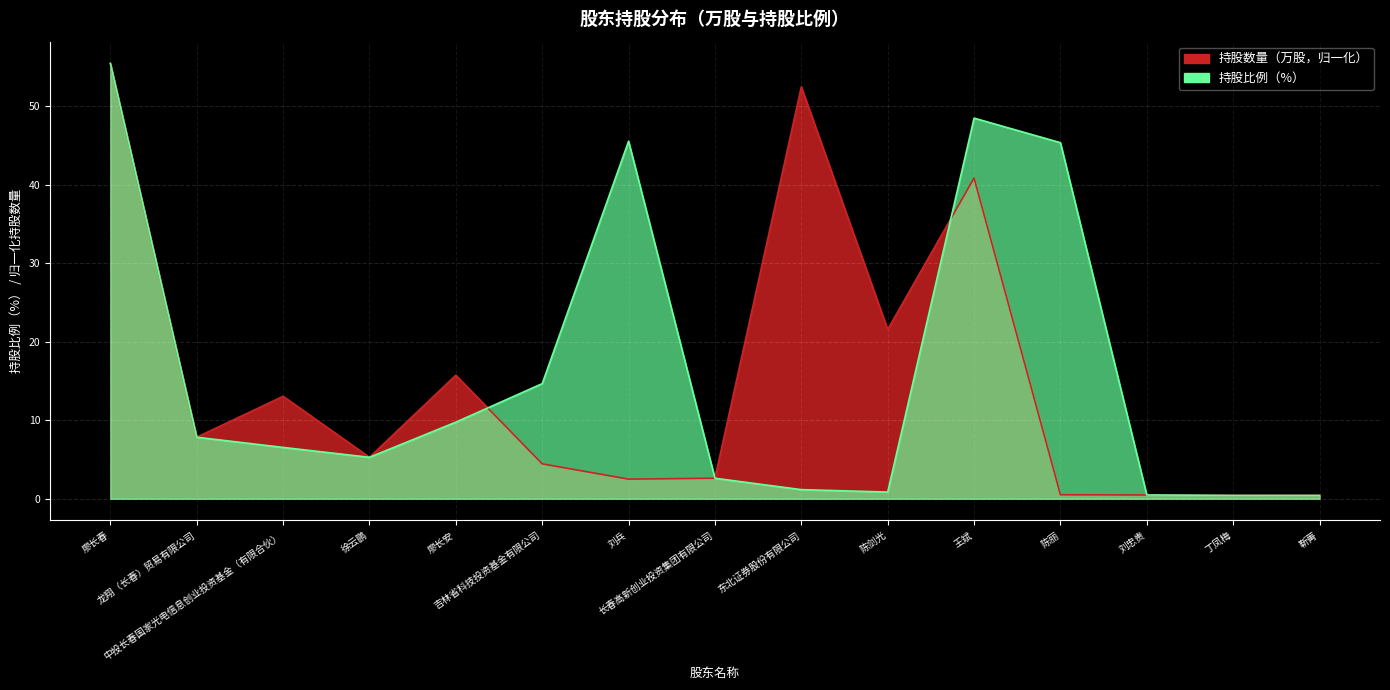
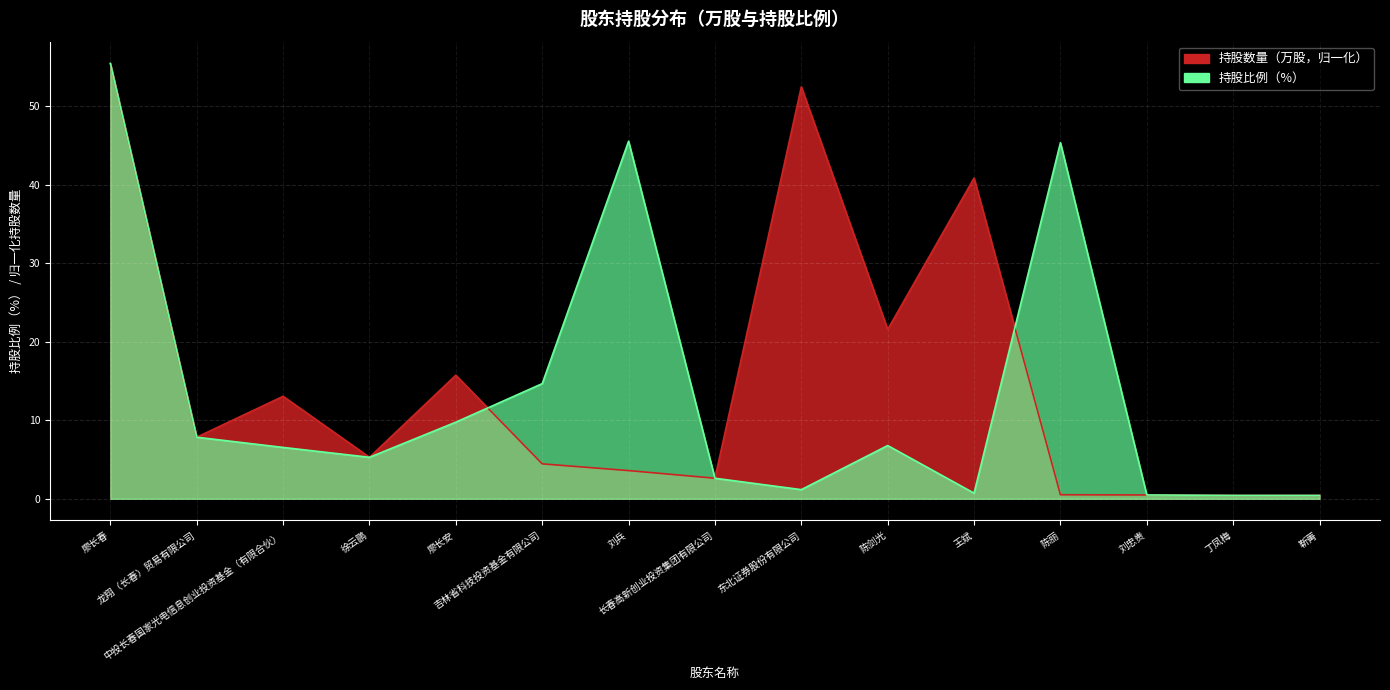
  {
    "持股数量（万股，归一化）": {
      "中投长春国家光电信息创业投资基金（有限合伙）": 13,
      "廖长安": 16,
      "吉林省科技投资基金有限公司": 4,
-     "刘兵": 2,
+     "刘兵": 4,
      "东北证券股份有限公司": 53,
      "陈剑光": 22,
      "王斌": 41,
      "陈丽": 1
    },
    "持股比例（%）": {
      "中投长春国家光电信息创业投资基金（有限合伙）": 7,
      "廖长安": 10,
      "吉林省科技投资基金有限公司": 15,
      "刘兵": 46,
      "东北证券股份有限公司": 1,
-     "陈剑光": 1,
-     "王斌": 49,
+     "陈剑光": 7,
+     "王斌": 1,
      "陈丽": 45
    }
  }
